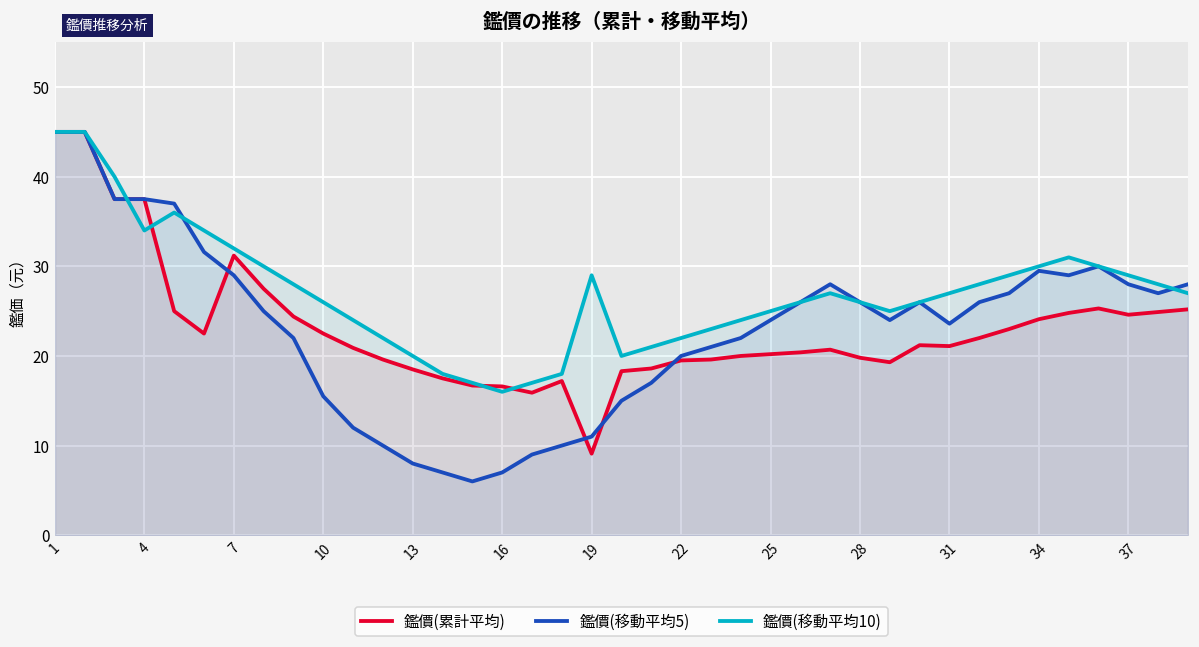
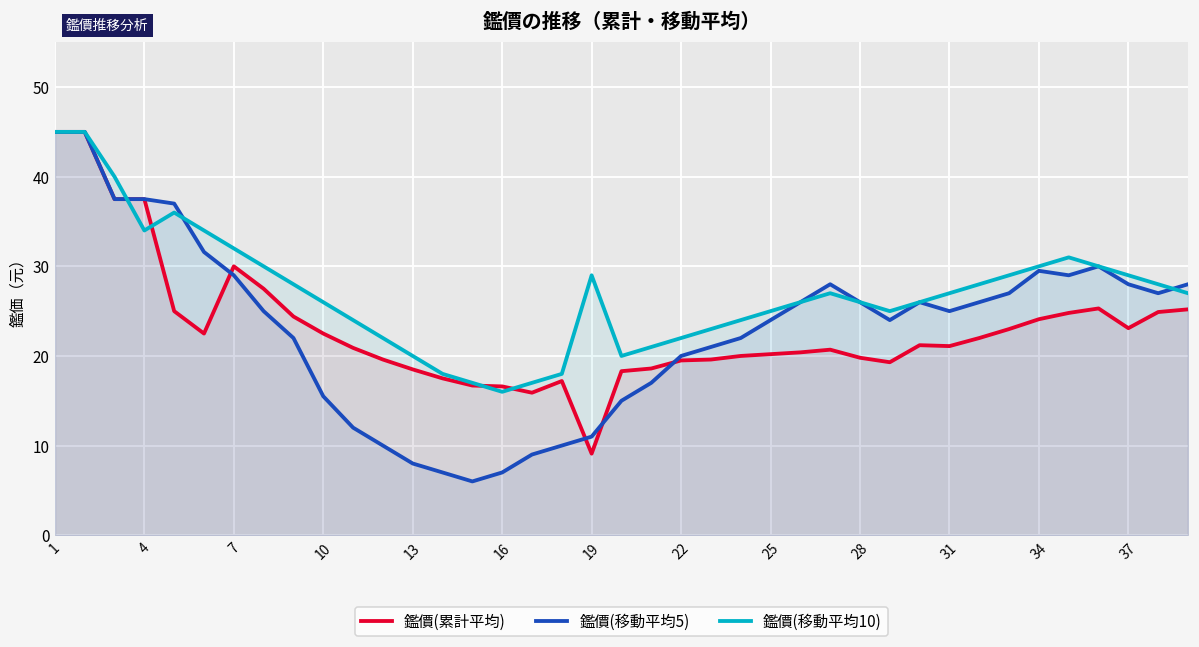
  {
    "鑑價(累計平均)": {
-     "7": 31,
+     "7": 30,
      "10": 23,
      "13": 19,
      "16": 17,
      "19": 9,
      "22": 20,
      "25": 20,
      "28": 20,
      "31": 21,
      "34": 24,
-     "37": 25
+     "37": 23
    },
    "鑑價(移動平均5)": {
      "7": 29,
      "10": 16,
      "13": 8,
      "16": 7,
      "19": 11,
      "22": 20,
      "25": 24,
-     "31": 24,
+     "31": 25,
      "34": 30,
      "37": 28
    },
    "鑑價(移動平均10)": {
      "4": 34,
      "7": 32,
      "10": 26,
      "13": 20,
      "16": 16,
      "19": 29,
      "22": 22,
      "25": 25,
      "31": 27,
      "34": 30,
      "37": 29
    }
  }
